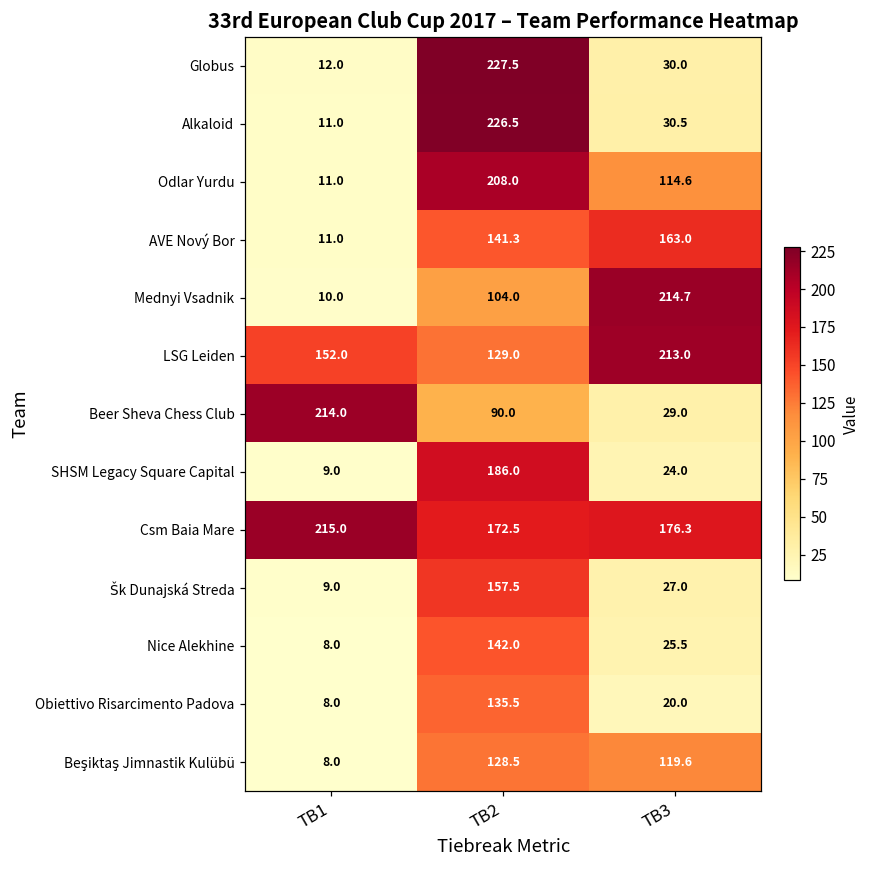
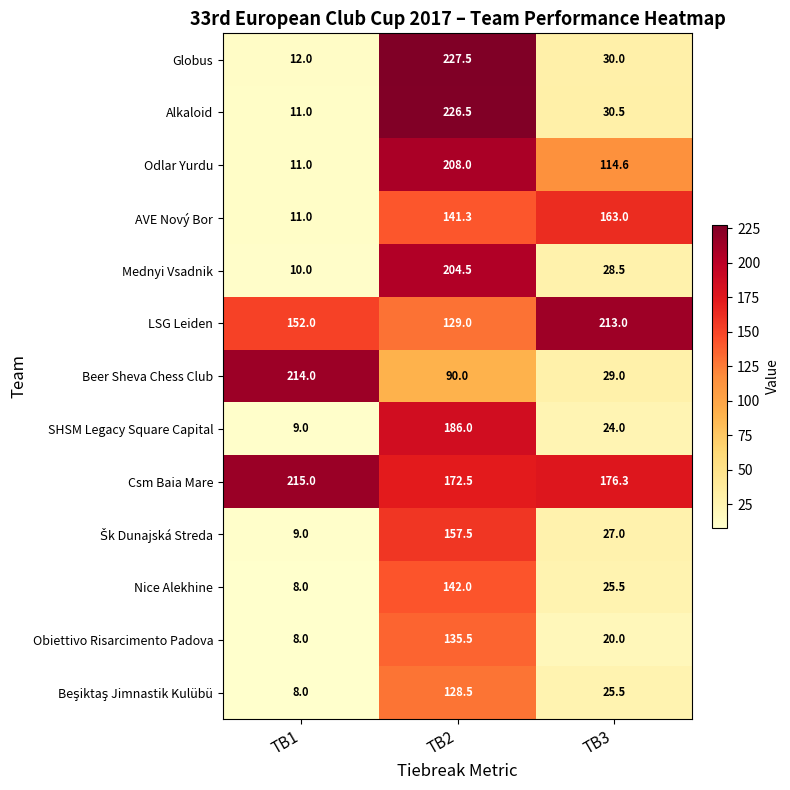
  {
    "Globus": {
      "TB1": 12.0,
      "TB2": 227.5,
      "TB3": 30.0
    },
    "Alkaloid": {
      "TB1": 11.0,
      "TB2": 226.5,
      "TB3": 30.5
    },
    "Odlar Yurdu": {
      "TB1": 11.0,
      "TB2": 208.0,
      "TB3": 114.6
    },
    "AVE Nový Bor": {
      "TB1": 11.0,
      "TB2": 141.3,
      "TB3": 163.0
    },
    "Mednyi Vsadnik": {
      "TB1": 10.0,
-     "TB2": 104.0,
-     "TB3": 214.7
+     "TB2": 204.5,
+     "TB3": 28.5
    },
    "LSG Leiden": {
      "TB1": 152.0,
      "TB2": 129.0,
      "TB3": 213.0
    },
    "Beer Sheva Chess Club": {
      "TB1": 214.0,
      "TB2": 90.0,
      "TB3": 29.0
    },
    "SHSM Legacy Square Capital": {
      "TB1": 9.0,
      "TB2": 186.0,
      "TB3": 24.0
    },
    "Csm Baia Mare": {
      "TB1": 215.0,
      "TB2": 172.5,
      "TB3": 176.3
    },
    "Šk Dunajská Streda": {
      "TB1": 9.0,
      "TB2": 157.5,
      "TB3": 27.0
    },
    "Nice Alekhine": {
      "TB1": 8.0,
      "TB2": 142.0,
      "TB3": 25.5
    },
    "Obiettivo Risarcimento Padova": {
      "TB1": 8.0,
      "TB2": 135.5,
      "TB3": 20.0
    },
    "Beşiktaş Jimnastik Kulübü": {
      "TB1": 8.0,
      "TB2": 128.5,
-     "TB3": 119.6
+     "TB3": 25.5
    }
  }
